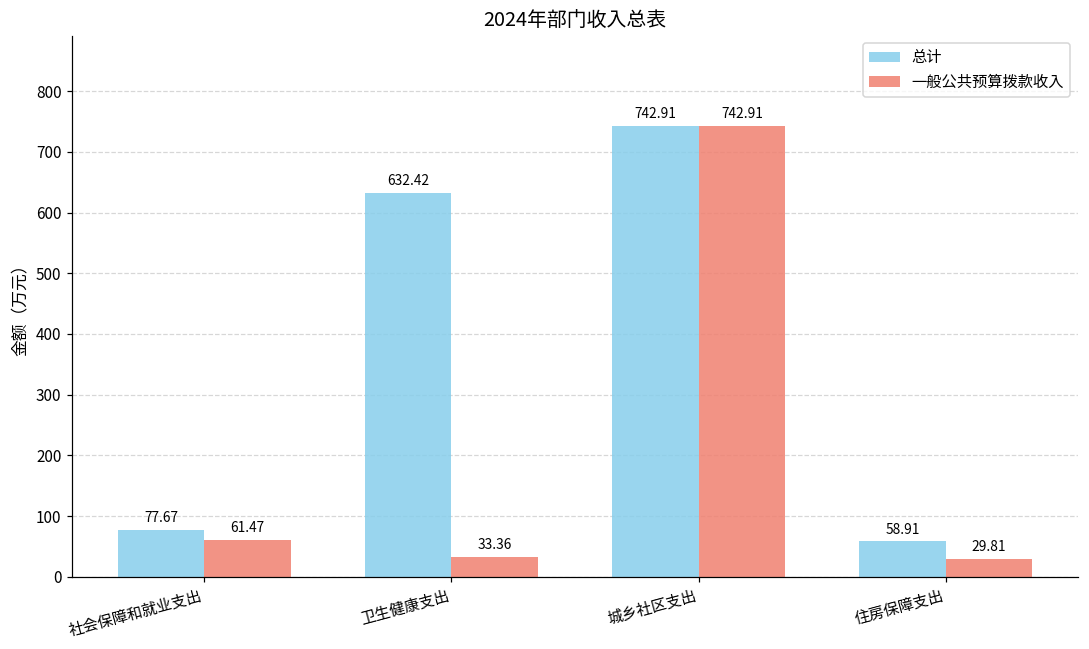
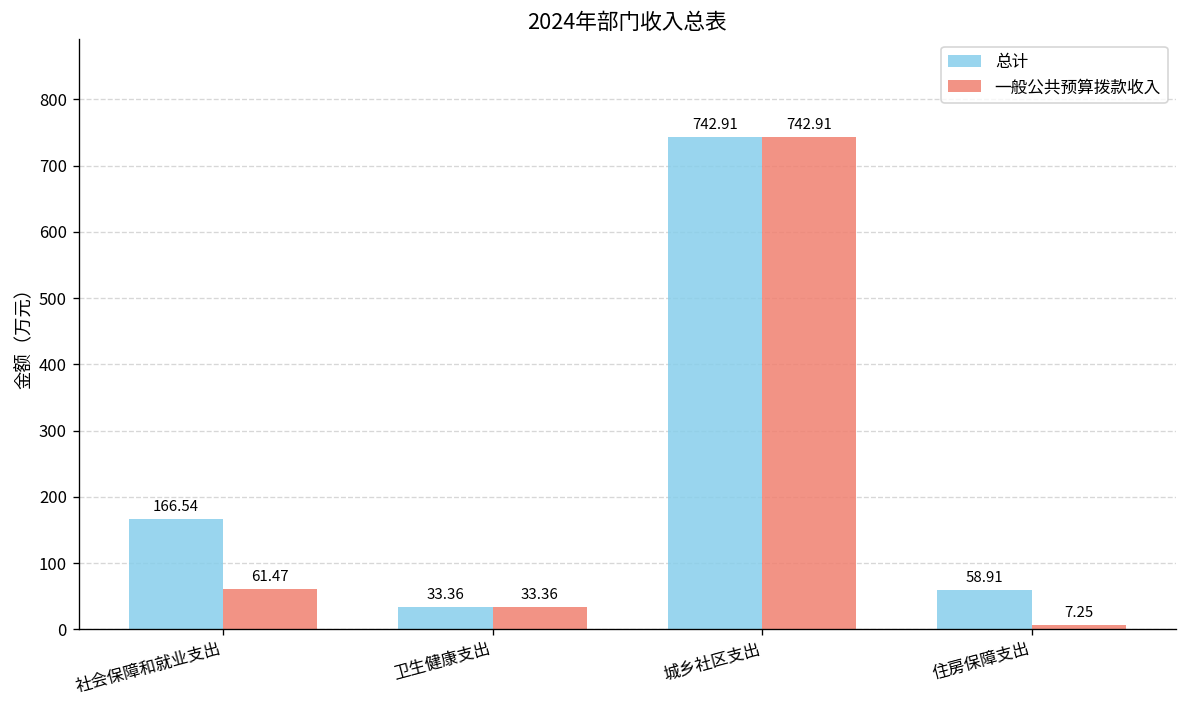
  {
    "总计": {
-     "社会保障和就业支出": 77.67,
-     "卫生健康支出": 632.42,
+     "社会保障和就业支出": 166.54,
+     "卫生健康支出": 33.36,
      "城乡社区支出": 742.91,
      "住房保障支出": 58.91
    },
    "一般公共预算拨款收入": {
      "社会保障和就业支出": 61.47,
      "卫生健康支出": 33.36,
      "城乡社区支出": 742.91,
-     "住房保障支出": 29.81
+     "住房保障支出": 7.25
    }
  }
